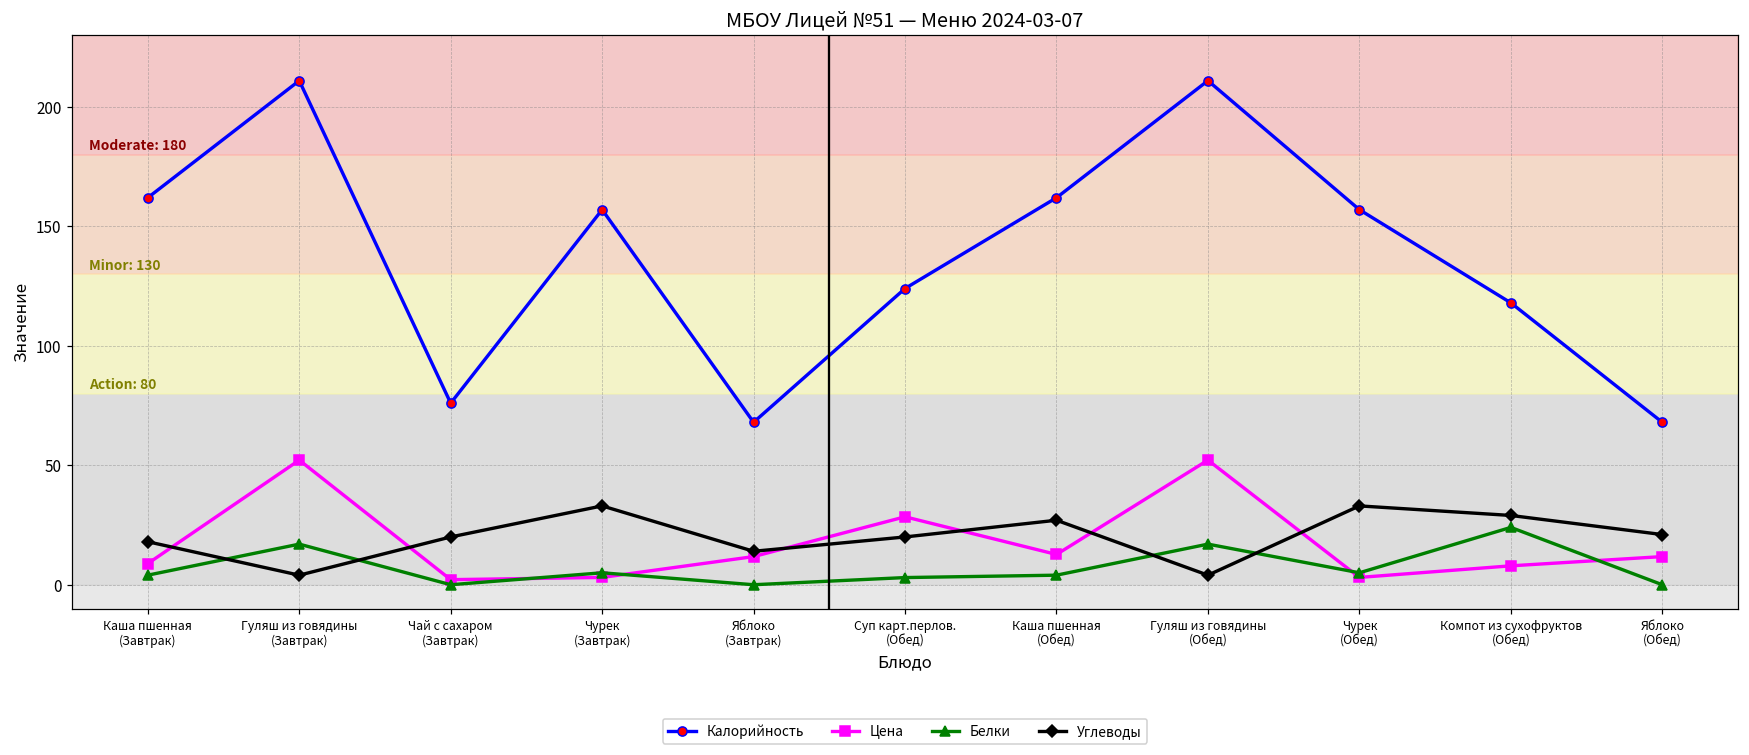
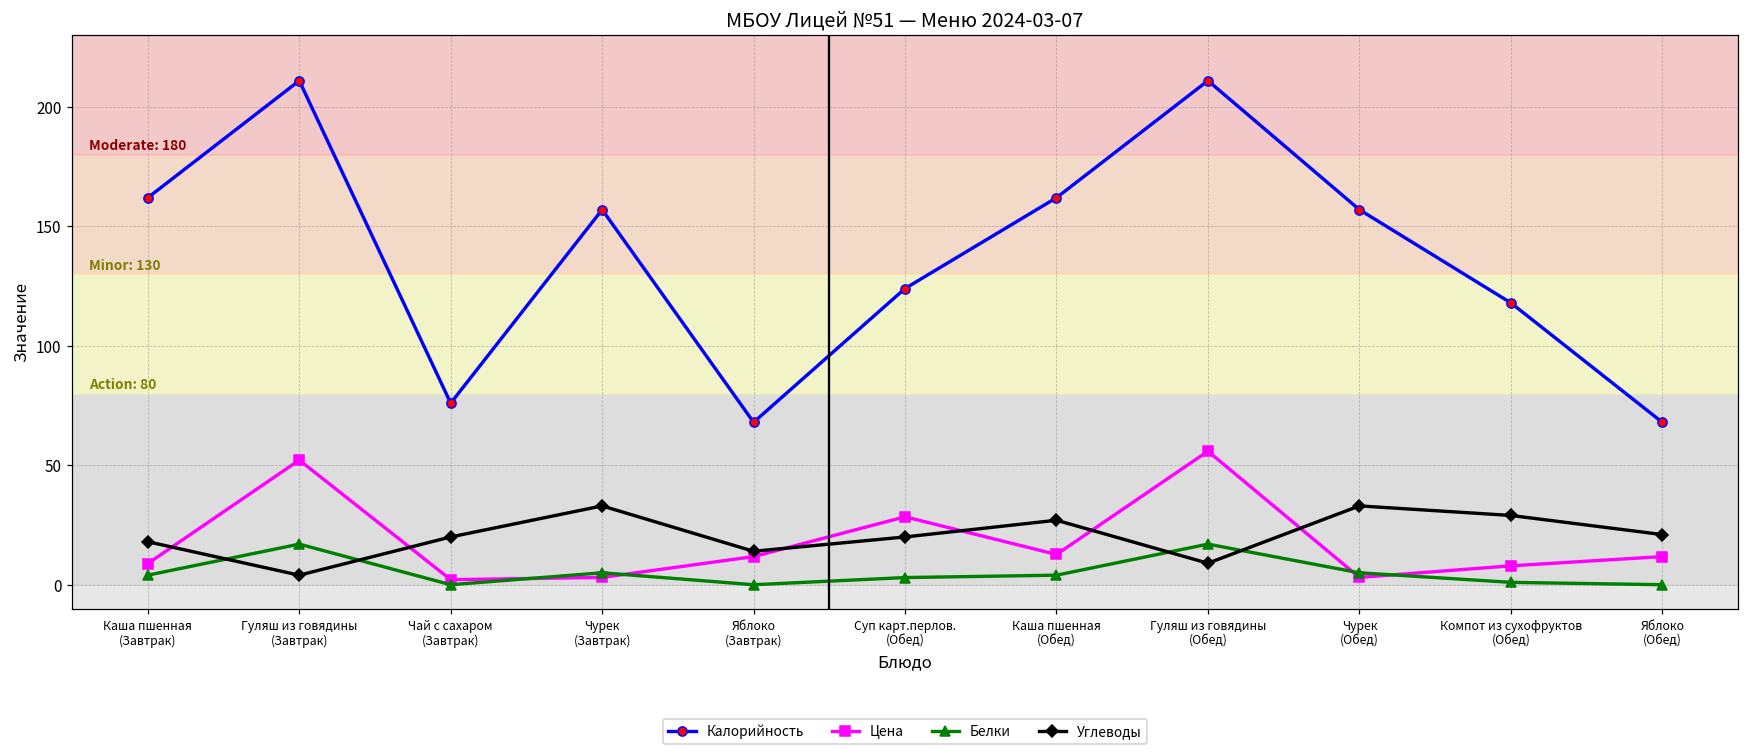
  {
    "Калорийность": {
      "Каша пшенная (Завтрак)": 162,
      "Гуляш из говядины (Завтрак)": 211,
      "Чай с сахаром (Завтрак)": 76,
      "Чурек (Завтрак)": 157,
      "Яблоко (Завтрак)": 68,
      "Суп карт.перлов. (Обед)": 124,
      "Каша пшенная (Обед)": 162,
      "Гуляш из говядины (Обед)": 211,
      "Чурек (Обед)": 157,
      "Компот из сухофруктов (Обед)": 118,
      "Яблоко (Обед)": 68
    },
    "Цена": {
      "Каша пшенная (Завтрак)": 9,
      "Гуляш из говядины (Завтрак)": 52,
      "Чай с сахаром (Завтрак)": 2,
      "Чурек (Завтрак)": 3,
      "Яблоко (Завтрак)": 12,
      "Суп карт.перлов. (Обед)": 28,
      "Каша пшенная (Обед)": 13,
-     "Гуляш из говядины (Обед)": 52,
+     "Гуляш из говядины (Обед)": 56,
      "Чурек (Обед)": 3,
      "Компот из сухофруктов (Обед)": 8,
      "Яблоко (Обед)": 12
    },
    "Белки": {
      "Каша пшенная (Завтрак)": 4,
      "Гуляш из говядины (Завтрак)": 17,
      "Чай с сахаром (Завтрак)": 0,
      "Чурек (Завтрак)": 5,
      "Яблоко (Завтрак)": 0,
      "Суп карт.перлов. (Обед)": 3,
      "Каша пшенная (Обед)": 4,
      "Гуляш из говядины (Обед)": 17,
      "Чурек (Обед)": 5,
-     "Компот из сухофруктов (Обед)": 24,
+     "Компот из сухофруктов (Обед)": 1,
      "Яблоко (Обед)": 0
    },
    "Углеводы": {
      "Каша пшенная (Завтрак)": 18,
      "Гуляш из говядины (Завтрак)": 4,
      "Чай с сахаром (Завтрак)": 20,
      "Чурек (Завтрак)": 33,
      "Яблоко (Завтрак)": 14,
      "Суп карт.перлов. (Обед)": 20,
      "Каша пшенная (Обед)": 27,
-     "Гуляш из говядины (Обед)": 4,
+     "Гуляш из говядины (Обед)": 9,
      "Чурек (Обед)": 33,
      "Компот из сухофруктов (Обед)": 29,
      "Яблоко (Обед)": 21
    }
  }
